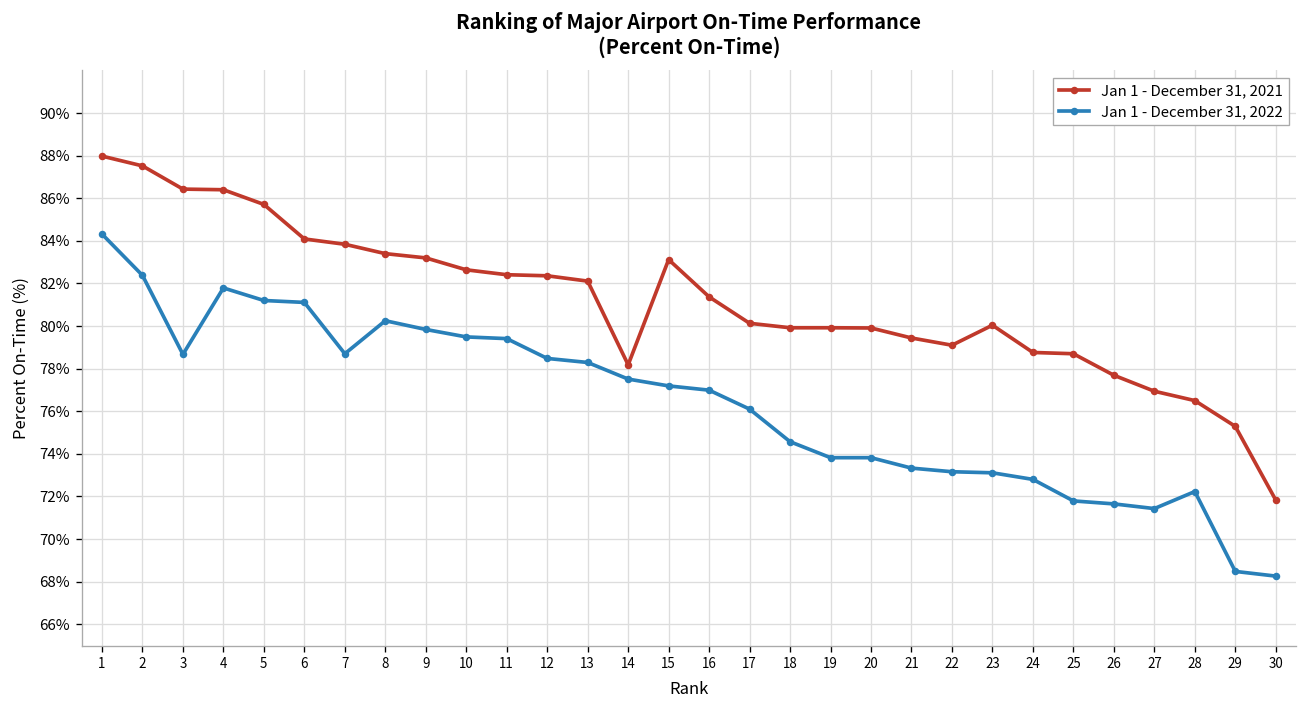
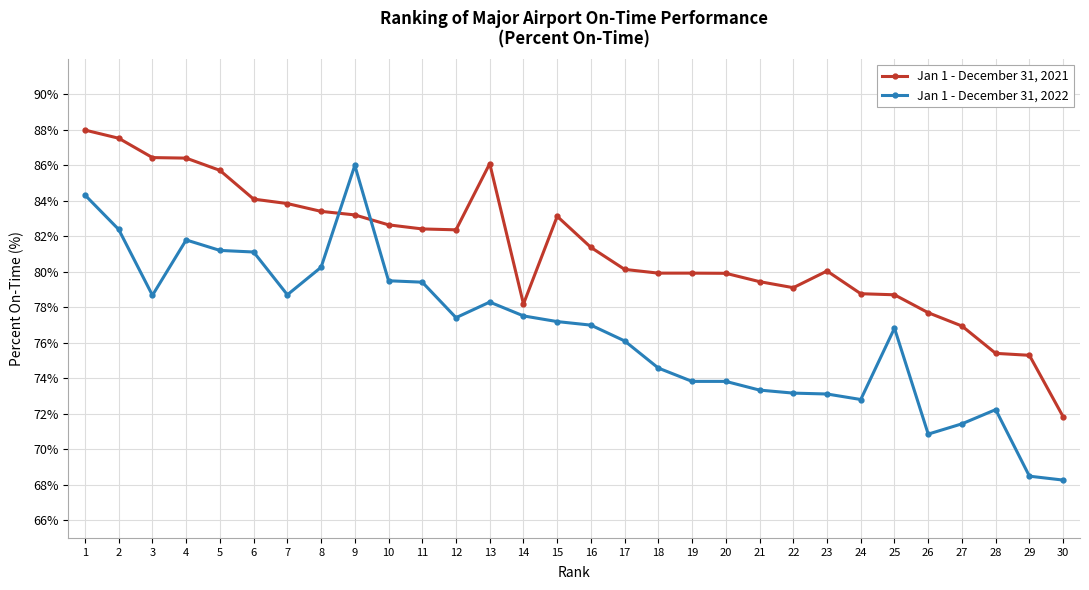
  {
    "Jan 1 - December 31, 2021": {
      "1": "88.0%",
      "2": "87.5%",
      "3": "86.4%",
      "4": "86.4%",
      "5": "85.7%",
      "6": "84.1%",
      "7": "83.8%",
      "8": "83.4%",
      "9": "83.2%",
      "10": "82.6%",
      "11": "82.4%",
      "12": "82.4%",
-     "13": "82.1%",
+     "13": "86.1%",
      "14": "78.2%",
      "15": "83.1%",
      "16": "81.4%",
      "17": "80.1%",
      "18": "79.9%",
      "19": "79.9%",
      "20": "79.9%",
      "21": "79.4%",
      "22": "79.1%",
      "23": "80.0%",
      "24": "78.8%",
      "25": "78.7%",
      "26": "77.7%",
      "27": "76.9%",
-     "28": "76.5%",
+     "28": "75.4%",
      "29": "75.3%",
      "30": "71.8%"
    },
    "Jan 1 - December 31, 2022": {
      "1": "84.3%",
      "2": "82.4%",
      "3": "78.7%",
      "4": "81.8%",
      "5": "81.2%",
      "6": "81.1%",
      "7": "78.7%",
      "8": "80.3%",
-     "9": "79.8%",
+     "9": "86.0%",
      "10": "79.5%",
      "11": "79.4%",
-     "12": "78.5%",
+     "12": "77.4%",
      "13": "78.3%",
      "14": "77.5%",
      "15": "77.2%",
      "16": "77.0%",
      "17": "76.1%",
      "18": "74.6%",
      "19": "73.8%",
      "20": "73.8%",
      "21": "73.3%",
      "22": "73.2%",
      "23": "73.1%",
      "24": "72.8%",
-     "25": "71.8%",
-     "26": "71.7%",
+     "25": "76.8%",
+     "26": "70.9%",
      "27": "71.4%",
      "28": "72.2%",
      "29": "68.5%",
      "30": "68.3%"
    }
  }
